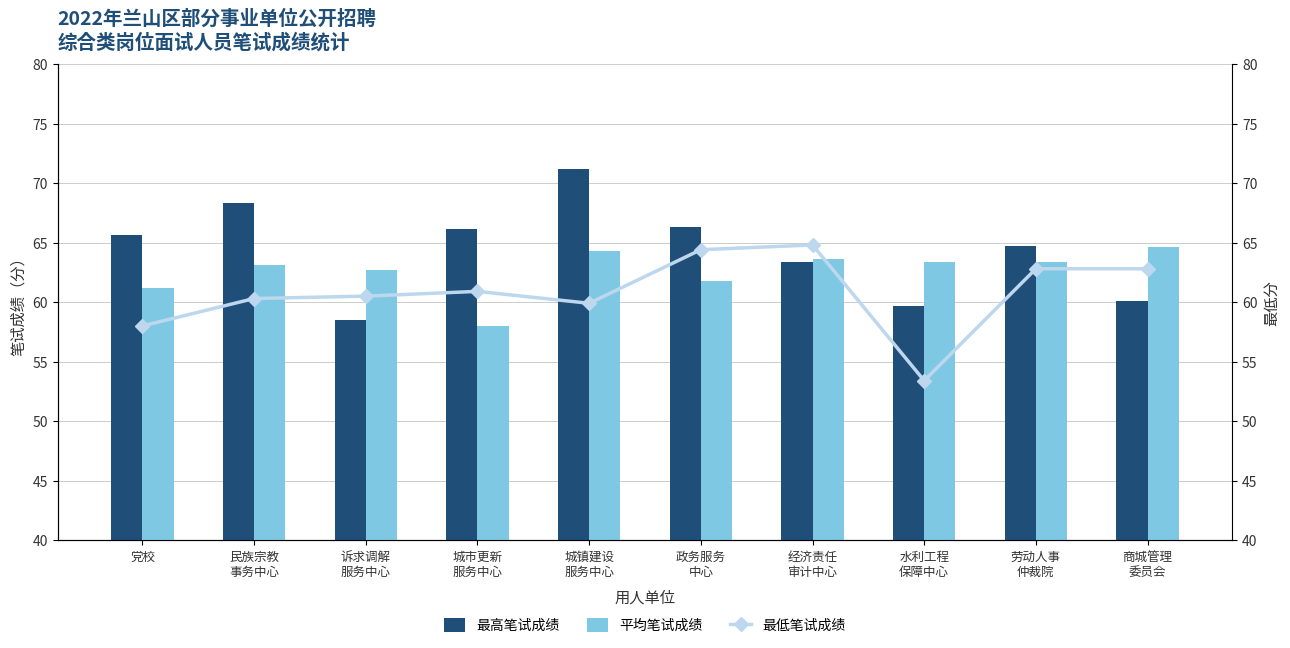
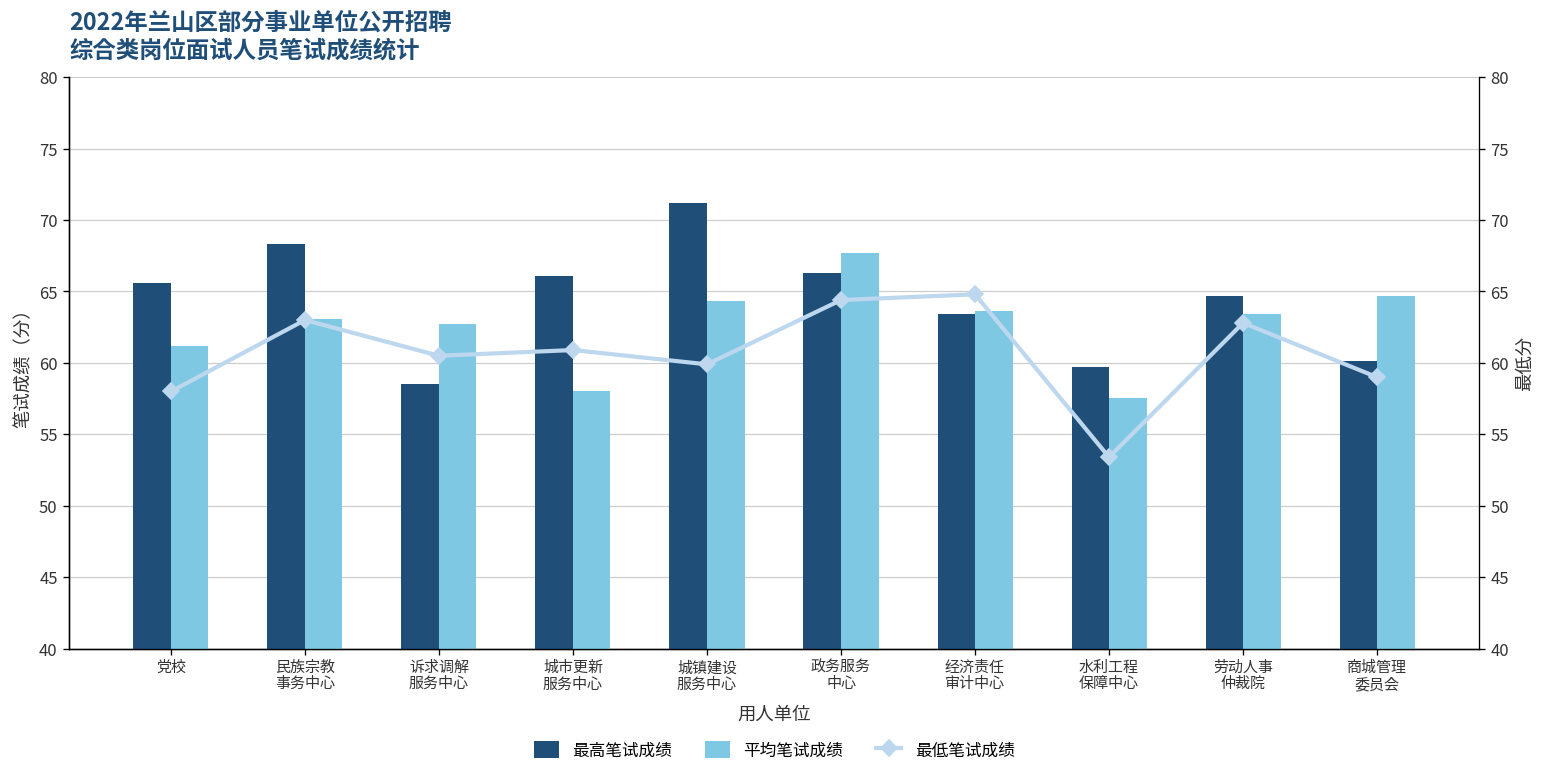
  {
    "最高笔试成绩": {
      "党校": 65.6,
      "民族宗教 事务中心": 68.3,
      "诉求调解 服务中心": 58.5,
      "城市更新 服务中心": 66.1,
      "城镇建设 服务中心": 71.2,
      "政务服务 中心": 66.3,
      "经济责任 审计中心": 63.4,
      "水利工程 保障中心": 59.7,
      "劳动人事 仲裁院": 64.7,
      "商城管理 委员会": 60.1
    },
    "平均笔试成绩": {
      "党校": 61.2,
      "民族宗教 事务中心": 63.1,
      "诉求调解 服务中心": 62.7,
      "城市更新 服务中心": 58.0,
      "城镇建设 服务中心": 64.3,
-     "政务服务 中心": 61.8,
+     "政务服务 中心": 67.7,
      "经济责任 审计中心": 63.7,
-     "水利工程 保障中心": 63.4,
+     "水利工程 保障中心": 57.5,
      "劳动人事 仲裁院": 63.4,
      "商城管理 委员会": 64.7
    },
    "最低笔试成绩": {
      "党校": 58.0,
-     "民族宗教 事务中心": 60.3,
+     "民族宗教 事务中心": 63.0,
      "诉求调解 服务中心": 60.5,
      "城市更新 服务中心": 60.9,
      "城镇建设 服务中心": 59.9,
      "政务服务 中心": 64.4,
      "经济责任 审计中心": 64.8,
      "水利工程 保障中心": 53.4,
      "劳动人事 仲裁院": 62.8,
-     "商城管理 委员会": 62.8
+     "商城管理 委员会": 59.0
    }
  }
